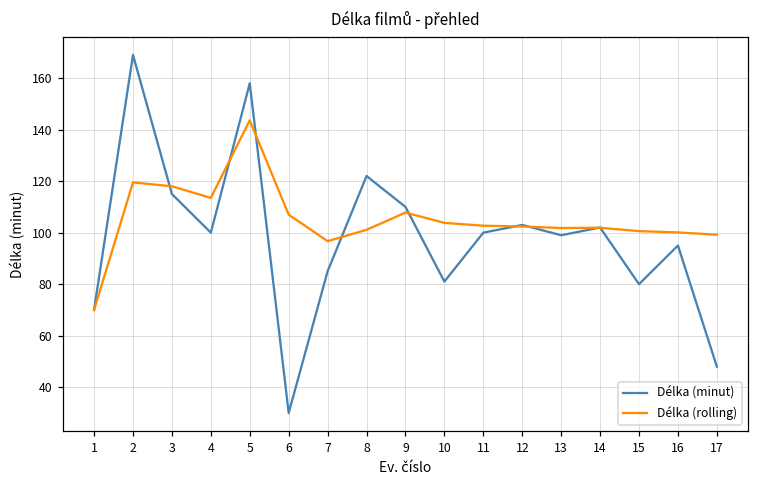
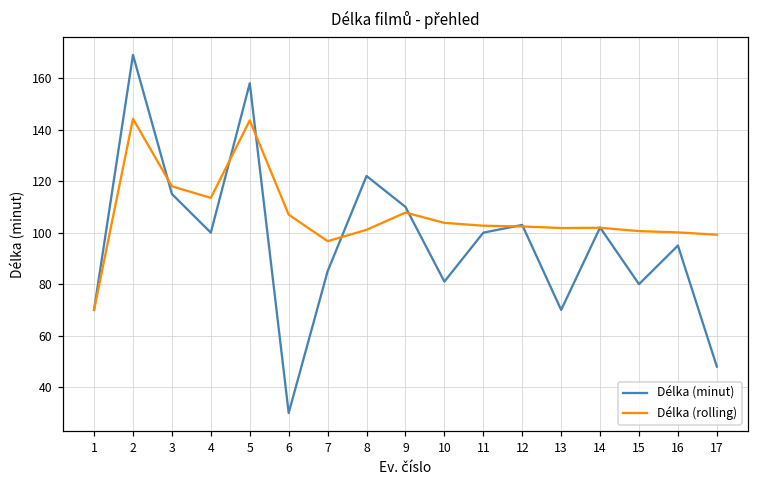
  {
    "Délka (minut)": {
      "2": 169,
      "3": 115,
      "4": 100,
      "5": 158,
      "6": 30,
      "7": 85,
      "8": 122,
      "9": 110,
      "10": 81,
      "11": 100,
-     "13": 99,
+     "13": 70,
      "15": 80,
      "16": 95,
      "17": 48
    },
    "Délka (rolling)": {
-     "2": 120,
+     "2": 144,
      "3": 118,
      "4": 114,
      "5": 144,
      "6": 107,
      "7": 97,
      "8": 101,
      "9": 108,
      "10": 104,
      "11": 103,
      "13": 102,
      "15": 101,
      "16": 100,
      "17": 99
    }
  }
